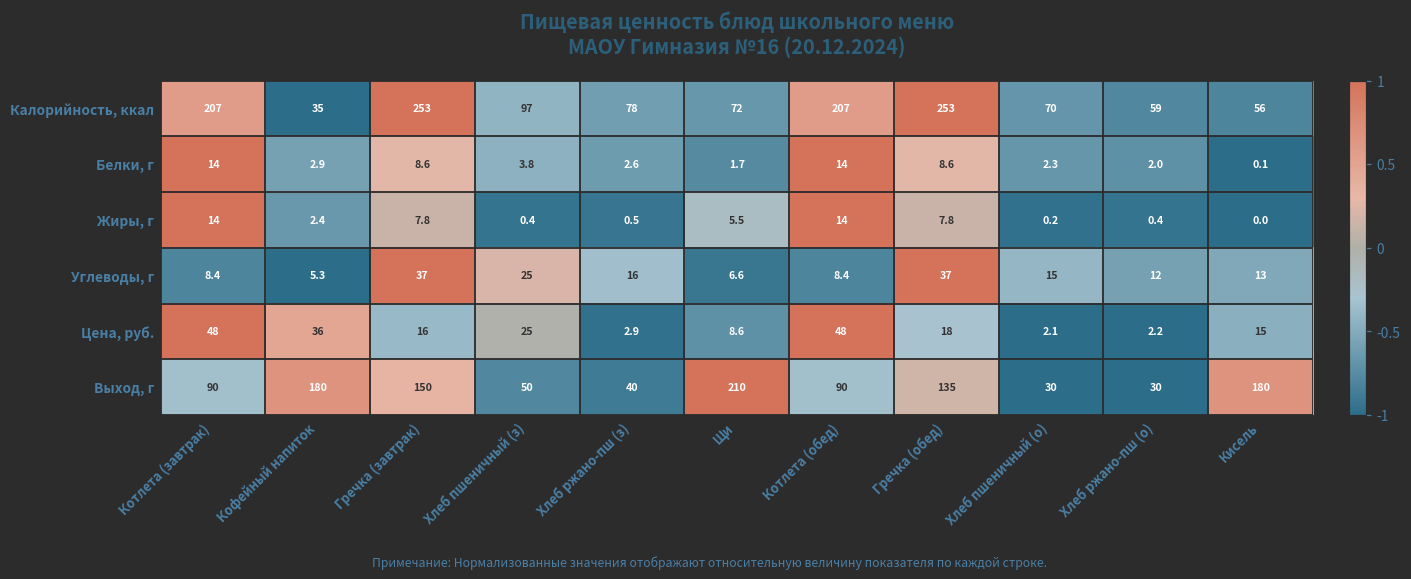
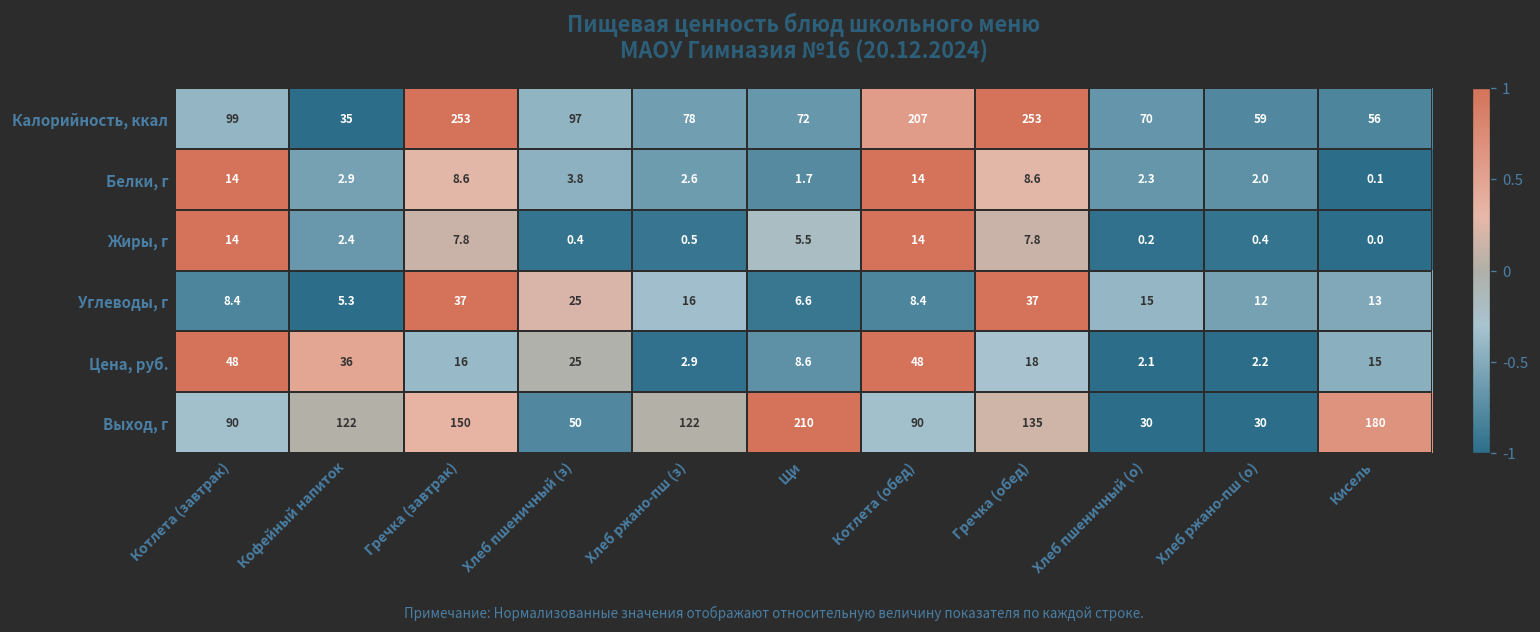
  {
    "Калорийность, ккал": {
-     "Котлета (завтрак)": 207,
+     "Котлета (завтрак)": 99,
      "Кофейный напиток": 35,
      "Гречка (завтрак)": 253,
      "Хлеб пшеничный (з)": 97,
      "Хлеб ржано-пш (з)": 78,
      "Щи": 72,
      "Котлета (обед)": 207,
      "Гречка (обед)": 253,
      "Хлеб пшеничный (о)": 70,
      "Хлеб ржано-пш (о)": 59,
      "Кисель": 56
    },
    "Белки, г": {
      "Котлета (завтрак)": 14,
      "Кофейный напиток": 2.9,
      "Гречка (завтрак)": 8.6,
      "Хлеб пшеничный (з)": 3.8,
      "Хлеб ржано-пш (з)": 2.6,
      "Щи": 1.7,
      "Котлета (обед)": 14,
      "Гречка (обед)": 8.6,
      "Хлеб пшеничный (о)": 2.3,
      "Хлеб ржано-пш (о)": 2.0,
      "Кисель": 0.1
    },
    "Жиры, г": {
      "Котлета (завтрак)": 14,
      "Кофейный напиток": 2.4,
      "Гречка (завтрак)": 7.8,
      "Хлеб пшеничный (з)": 0.4,
      "Хлеб ржано-пш (з)": 0.5,
      "Щи": 5.5,
      "Котлета (обед)": 14,
      "Гречка (обед)": 7.8,
      "Хлеб пшеничный (о)": 0.2,
      "Хлеб ржано-пш (о)": 0.4,
      "Кисель": 0.0
    },
    "Углеводы, г": {
      "Котлета (завтрак)": 8.4,
      "Кофейный напиток": 5.3,
      "Гречка (завтрак)": 37,
      "Хлеб пшеничный (з)": 25,
      "Хлеб ржано-пш (з)": 16,
      "Щи": 6.6,
      "Котлета (обед)": 8.4,
      "Гречка (обед)": 37,
      "Хлеб пшеничный (о)": 15,
      "Хлеб ржано-пш (о)": 12,
      "Кисель": 13
    },
    "Цена, руб.": {
      "Котлета (завтрак)": 48,
      "Кофейный напиток": 36,
      "Гречка (завтрак)": 16,
      "Хлеб пшеничный (з)": 25,
      "Хлеб ржано-пш (з)": 2.9,
      "Щи": 8.6,
      "Котлета (обед)": 48,
      "Гречка (обед)": 18,
      "Хлеб пшеничный (о)": 2.1,
      "Хлеб ржано-пш (о)": 2.2,
      "Кисель": 15
    },
    "Выход, г": {
      "Котлета (завтрак)": 90,
-     "Кофейный напиток": 180,
+     "Кофейный напиток": 122,
      "Гречка (завтрак)": 150,
      "Хлеб пшеничный (з)": 50,
-     "Хлеб ржано-пш (з)": 40,
+     "Хлеб ржано-пш (з)": 122,
      "Щи": 210,
      "Котлета (обед)": 90,
      "Гречка (обед)": 135,
      "Хлеб пшеничный (о)": 30,
      "Хлеб ржано-пш (о)": 30,
      "Кисель": 180
    }
  }
